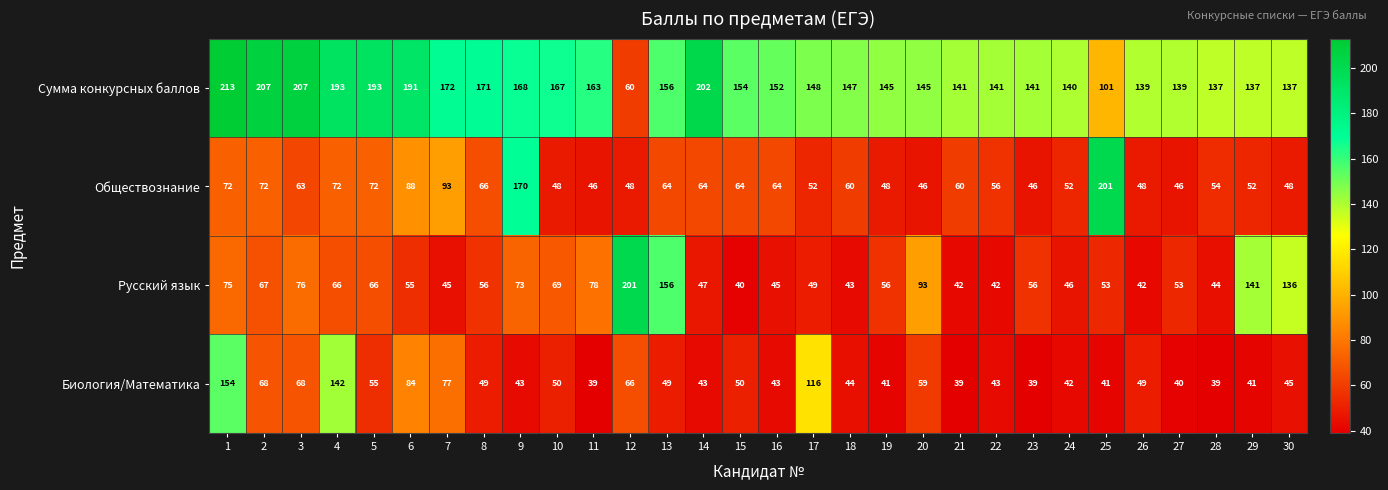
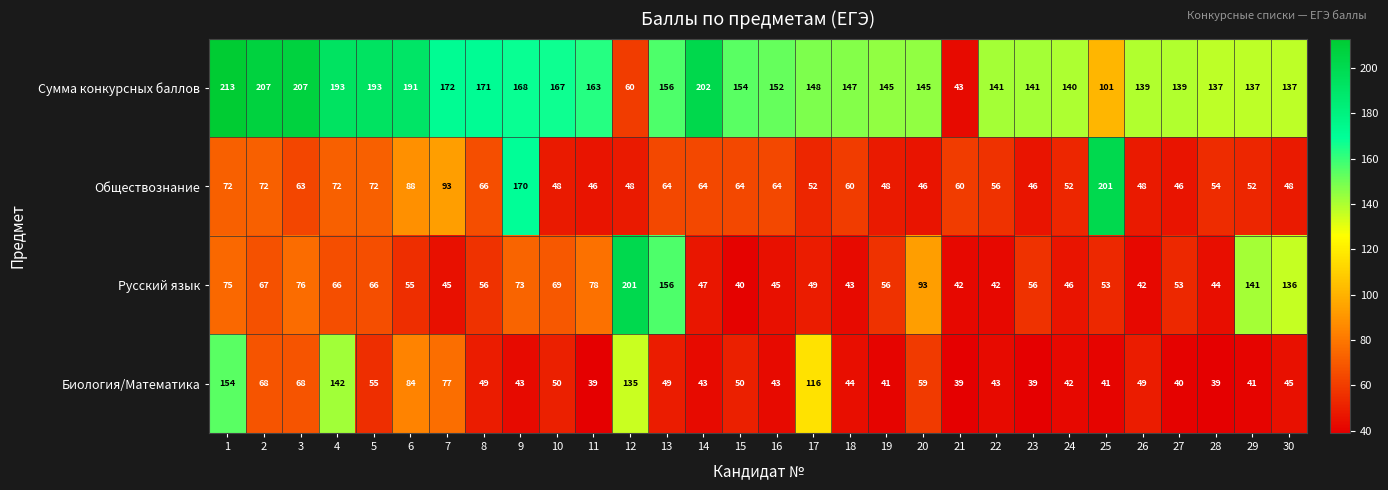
  {
    "Сумма конкурсных баллов": {
      "1": 213,
      "2": 207,
      "3": 207,
      "4": 193,
      "5": 193,
      "6": 191,
      "7": 172,
      "8": 171,
      "9": 168,
      "10": 167,
      "11": 163,
      "12": 60,
      "13": 156,
      "14": 202,
      "15": 154,
      "16": 152,
      "17": 148,
      "18": 147,
      "19": 145,
      "20": 145,
-     "21": 141,
+     "21": 43,
      "22": 141,
      "23": 141,
      "24": 140,
      "25": 101,
      "26": 139,
      "27": 139,
      "28": 137,
      "29": 137,
      "30": 137
    },
    "Обществознание": {
      "1": 72,
      "2": 72,
      "3": 63,
      "4": 72,
      "5": 72,
      "6": 88,
      "7": 93,
      "8": 66,
      "9": 170,
      "10": 48,
      "11": 46,
      "12": 48,
      "13": 64,
      "14": 64,
      "15": 64,
      "16": 64,
      "17": 52,
      "18": 60,
      "19": 48,
      "20": 46,
      "21": 60,
      "22": 56,
      "23": 46,
      "24": 52,
      "25": 201,
      "26": 48,
      "27": 46,
      "28": 54,
      "29": 52,
      "30": 48
    },
    "Русский язык": {
      "1": 75,
      "2": 67,
      "3": 76,
      "4": 66,
      "5": 66,
      "6": 55,
      "7": 45,
      "8": 56,
      "9": 73,
      "10": 69,
      "11": 78,
      "12": 201,
      "13": 156,
      "14": 47,
      "15": 40,
      "16": 45,
      "17": 49,
      "18": 43,
      "19": 56,
      "20": 93,
      "21": 42,
      "22": 42,
      "23": 56,
      "24": 46,
      "25": 53,
      "26": 42,
      "27": 53,
      "28": 44,
      "29": 141,
      "30": 136
    },
    "Биология/Математика": {
      "1": 154,
      "2": 68,
      "3": 68,
      "4": 142,
      "5": 55,
      "6": 84,
      "7": 77,
      "8": 49,
      "9": 43,
      "10": 50,
      "11": 39,
-     "12": 66,
+     "12": 135,
      "13": 49,
      "14": 43,
      "15": 50,
      "16": 43,
      "17": 116,
      "18": 44,
      "19": 41,
      "20": 59,
      "21": 39,
      "22": 43,
      "23": 39,
      "24": 42,
      "25": 41,
      "26": 49,
      "27": 40,
      "28": 39,
      "29": 41,
      "30": 45
    }
  }
